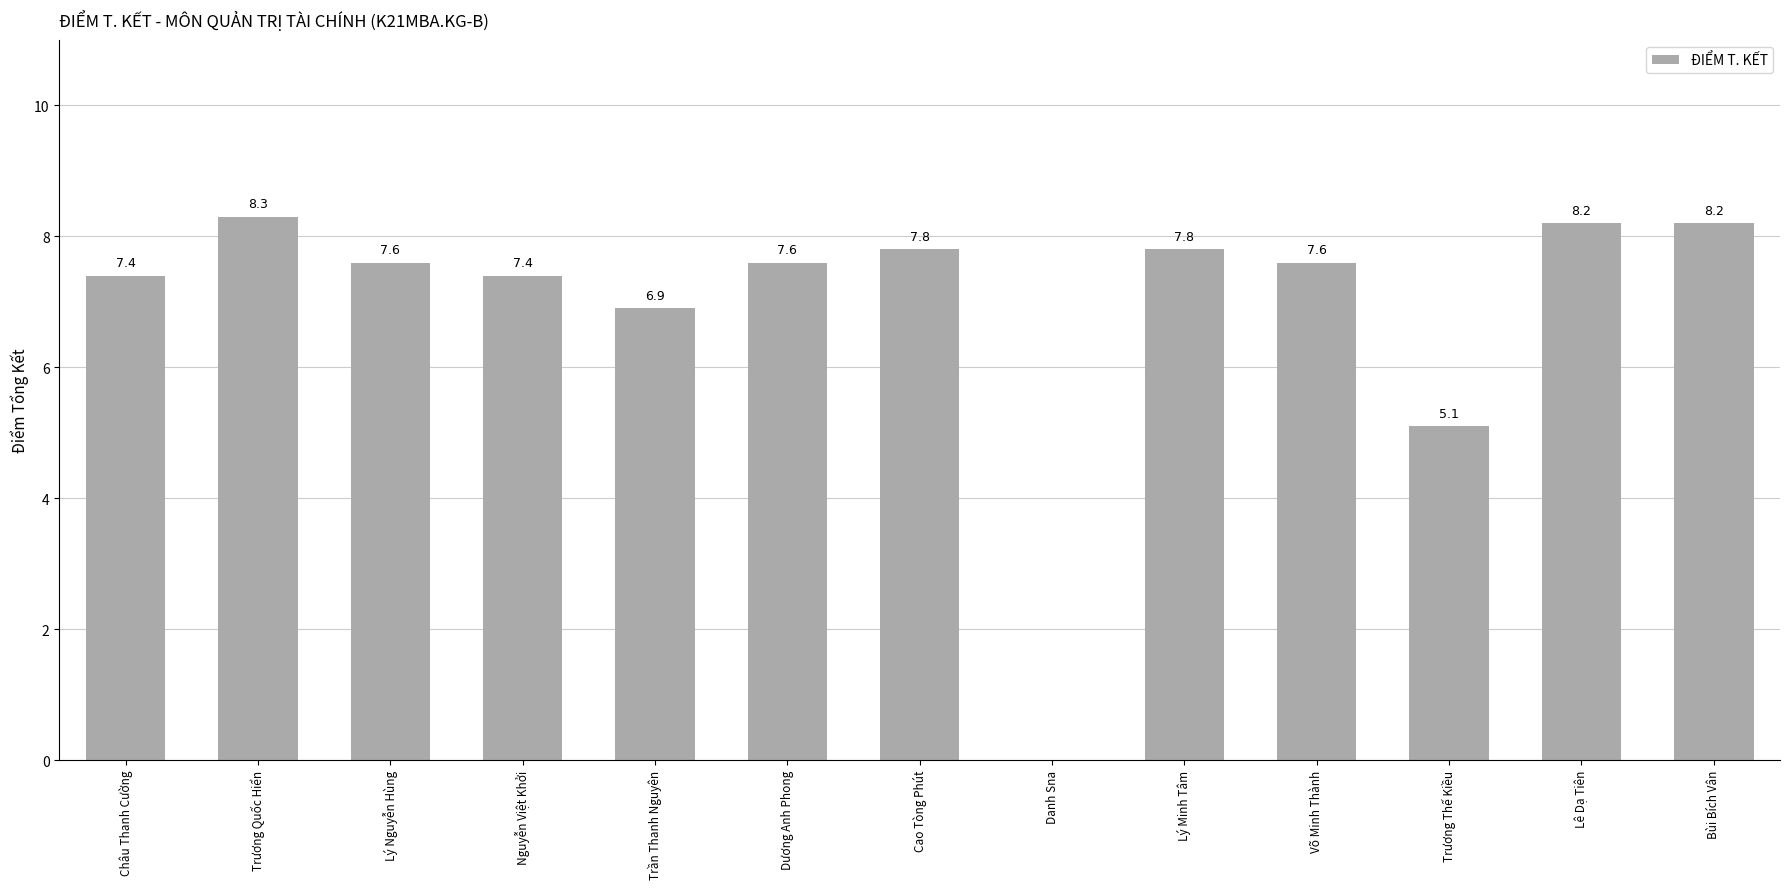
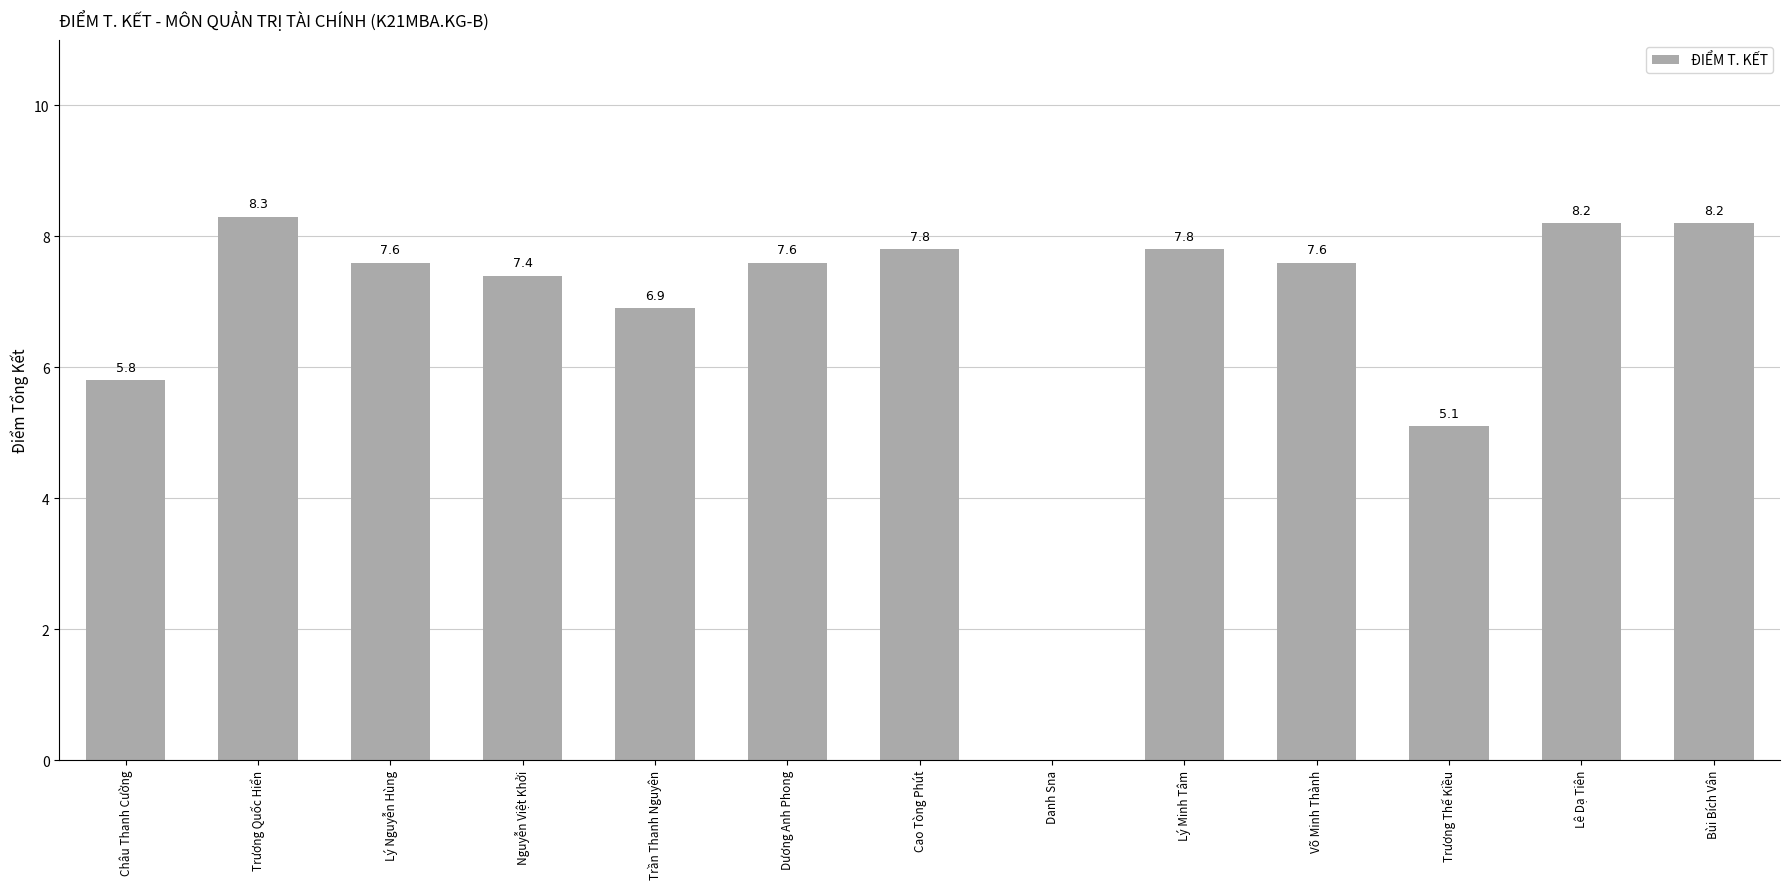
  {
-   "Châu Thanh Cường": 7.4,
+   "Châu Thanh Cường": 5.8,
    "Trương Quốc Hiển": 8.3,
    "Lý Nguyễn Hùng": 7.6,
    "Nguyễn Việt Khởi": 7.4,
    "Trần Thanh Nguyên": 6.9,
    "Dương Anh Phong": 7.6,
    "Cao Tòng Phút": 7.8,
    "Lý Minh Tâm": 7.8,
    "Võ Minh Thành": 7.6,
    "Trương Thế Kiều": 5.1,
    "Lê Dạ Tiên": 8.2,
    "Bùi Bích Vân": 8.2
  }
